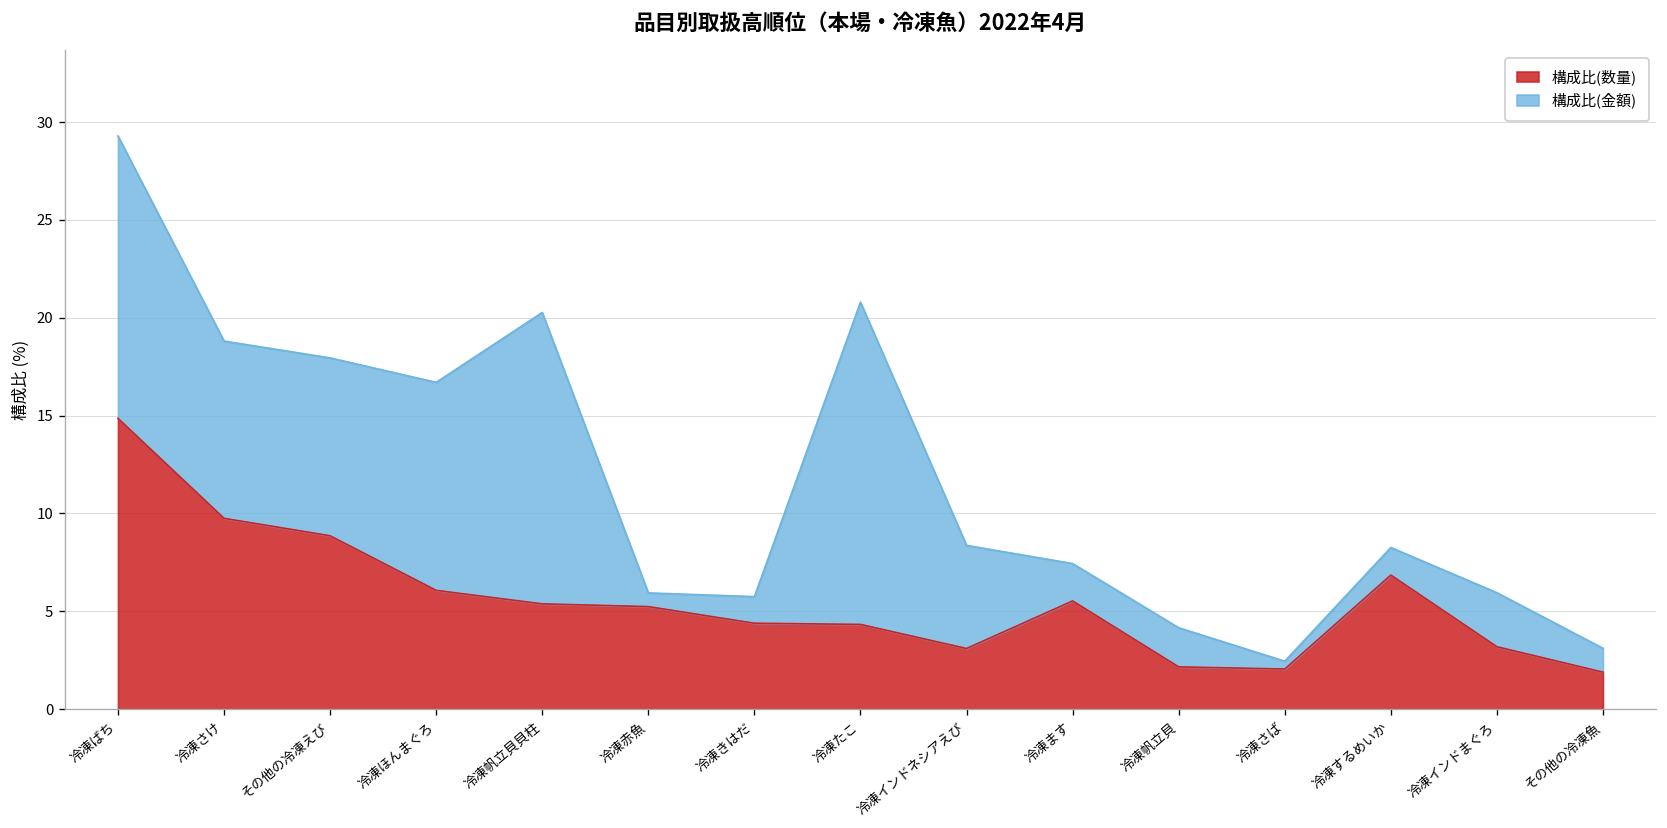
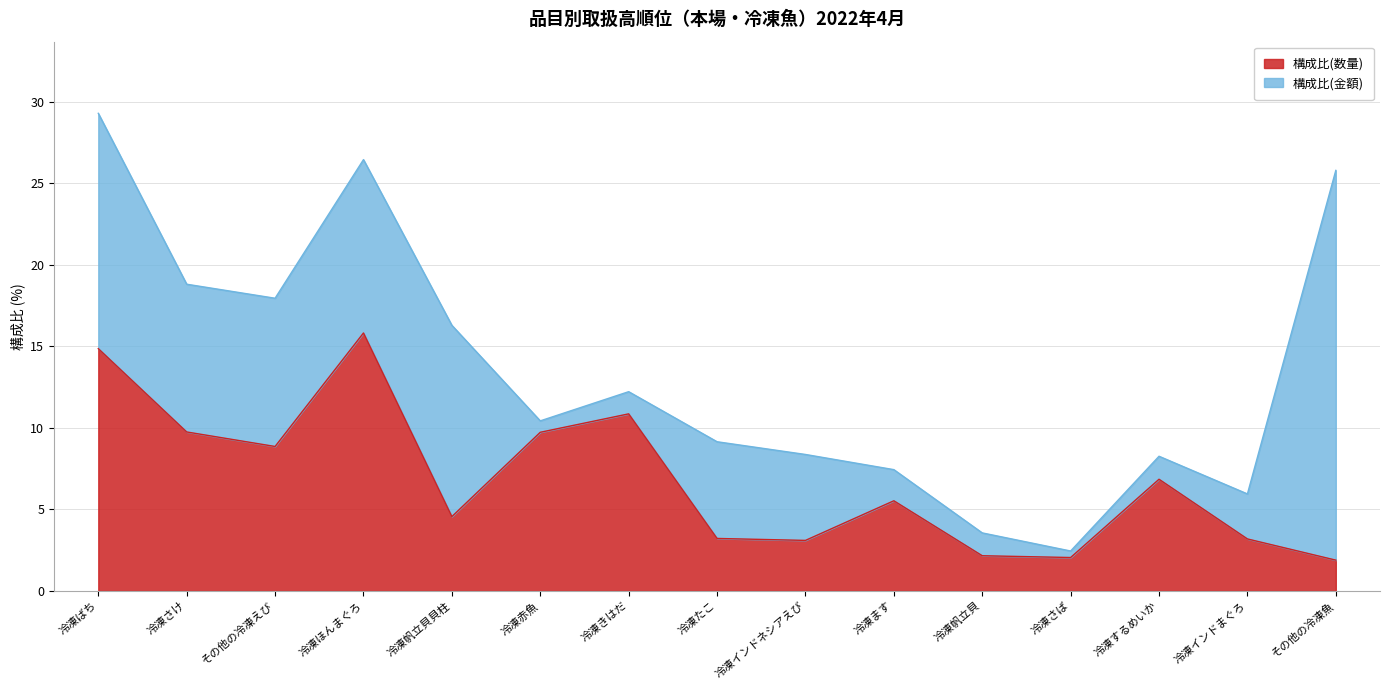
  {
    "構成比(数量)": {
      "冷凍ばち": 14.9,
      "冷凍さけ": 9.8,
      "その他の冷凍えび": 8.9,
-     "冷凍ほんまぐろ": 6.1,
-     "冷凍帆立貝貝柱": 5.4,
-     "冷凍赤魚": 5.2,
-     "冷凍きはだ": 4.4,
-     "冷凍たこ": 4.3,
+     "冷凍ほんまぐろ": 15.8,
+     "冷凍帆立貝貝柱": 4.6,
+     "冷凍赤魚": 9.7,
+     "冷凍きはだ": 10.9,
+     "冷凍たこ": 3.2,
      "冷凍インドネシアえび": 3.1,
      "冷凍ます": 5.5,
      "冷凍帆立貝": 2.2,
      "冷凍さば": 2.1,
      "冷凍するめいか": 6.9,
      "冷凍インドまぐろ": 3.2,
      "その他の冷凍魚": 1.9
    },
    "構成比(金額)": {
      "冷凍ばち": 14.4,
      "冷凍さけ": 9.1,
      "その他の冷凍えび": 9.1,
      "冷凍ほんまぐろ": 10.6,
-     "冷凍帆立貝貝柱": 14.9,
+     "冷凍帆立貝貝柱": 11.7,
      "冷凍赤魚": 0.7,
      "冷凍きはだ": 1.4,
-     "冷凍たこ": 16.5,
+     "冷凍たこ": 5.9,
      "冷凍インドネシアえび": 5.3,
      "冷凍ます": 1.9,
-     "冷凍帆立貝": 2.0,
+     "冷凍帆立貝": 1.4,
      "冷凍さば": 0.4,
      "冷凍するめいか": 1.4,
      "冷凍インドまぐろ": 2.8,
-     "その他の冷凍魚": 1.2
+     "その他の冷凍魚": 23.9
    }
  }
